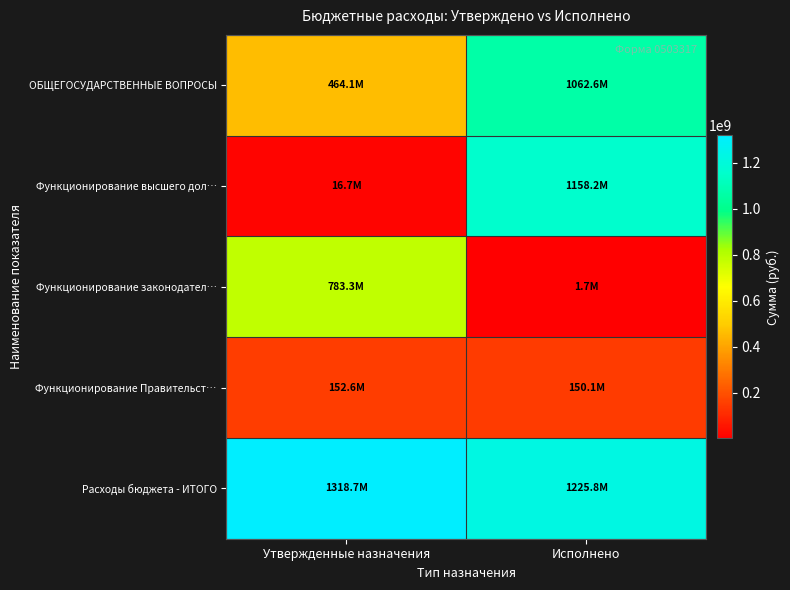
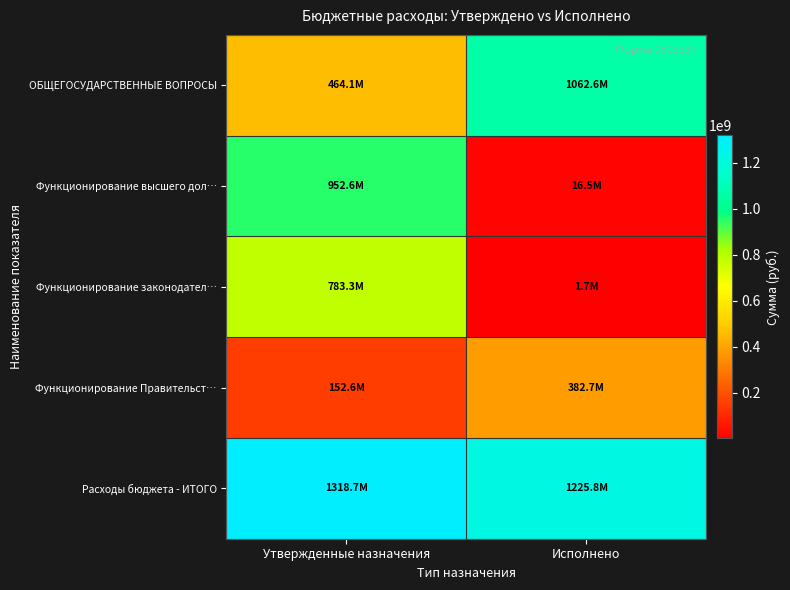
  {
    "ОБЩЕГОСУДАРСТВЕННЫЕ ВОПРОСЫ": {
      "Утвержденные назначения": "464.1M"
    },
    "Функционирование высшего дол…": {
-     "Утвержденные назначения": "16.7M",
-     "Исполнено": "1158.2M"
+     "Утвержденные назначения": "952.6M",
+     "Исполнено": "16.5M"
    },
    "Функционирование законодател…": {
      "Утвержденные назначения": "783.3M",
      "Исполнено": "1.7M"
    },
    "Функционирование Правительст…": {
      "Утвержденные назначения": "152.6M",
-     "Исполнено": "150.1M"
+     "Исполнено": "382.7M"
    },
    "Расходы бюджета - ИТОГО": {
      "Утвержденные назначения": "1318.7M",
      "Исполнено": "1225.8M"
    }
  }
